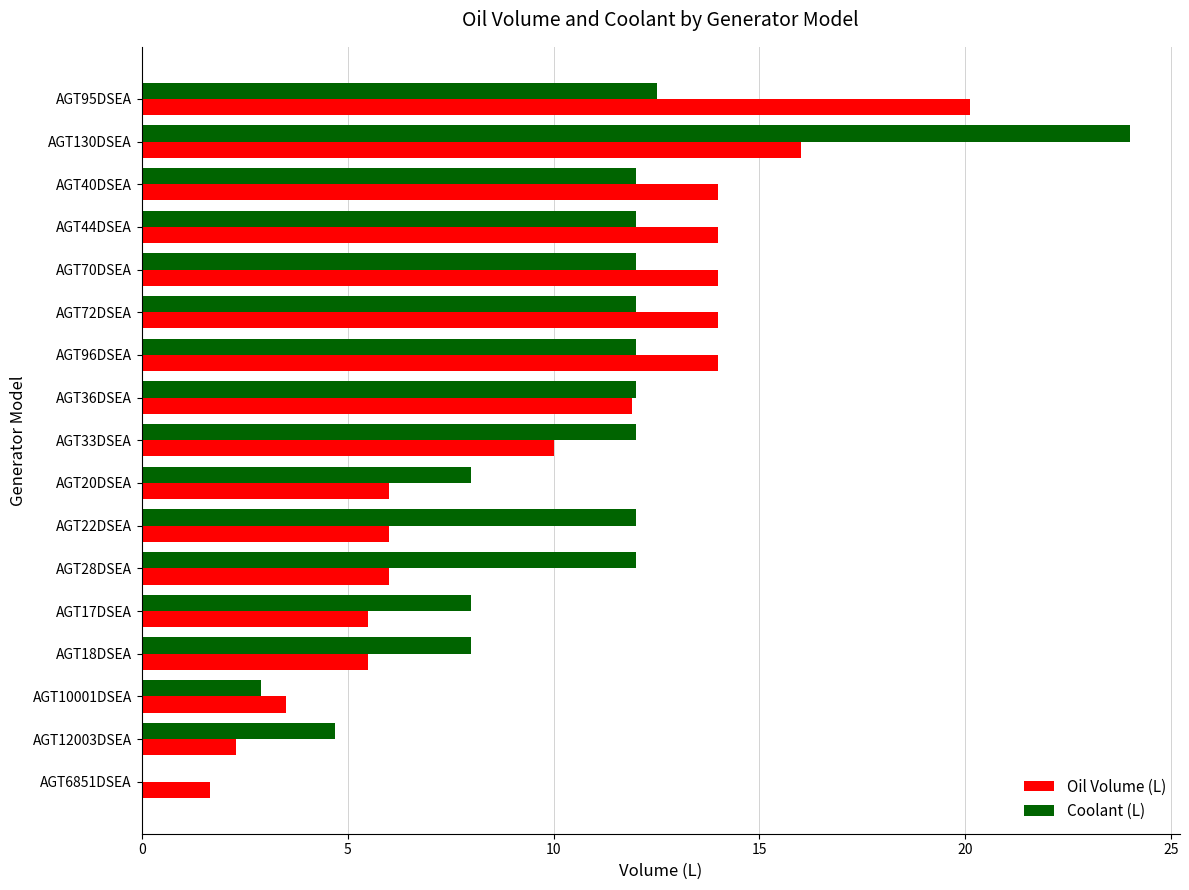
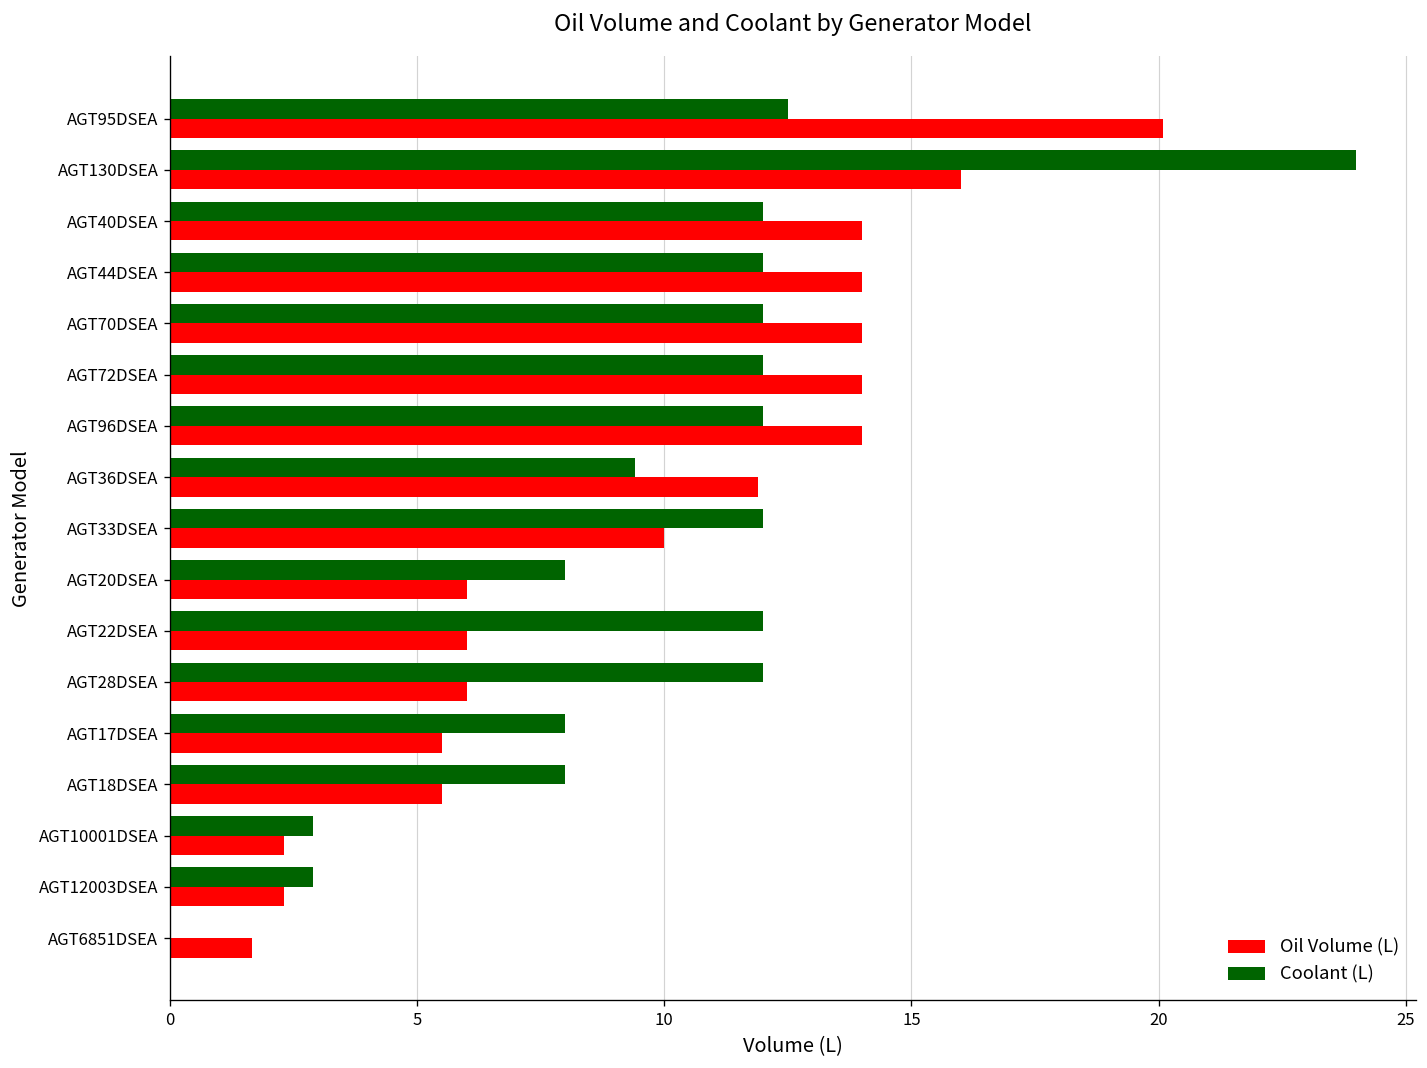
  {
    "Oil Volume (L)": {
      "AGT95DSEA": 20.1,
      "AGT130DSEA": 16.0,
      "AGT40DSEA": 14.0,
      "AGT44DSEA": 14.0,
      "AGT70DSEA": 14.0,
      "AGT72DSEA": 14.0,
      "AGT96DSEA": 14.0,
      "AGT36DSEA": 11.9,
      "AGT33DSEA": 10.0,
      "AGT20DSEA": 6.0,
      "AGT22DSEA": 6.0,
      "AGT28DSEA": 6.0,
      "AGT17DSEA": 5.5,
      "AGT18DSEA": 5.5,
-     "AGT10001DSEA": 3.5,
+     "AGT10001DSEA": 2.3,
      "AGT12003DSEA": 2.3,
      "AGT6851DSEA": 1.7
    },
    "Coolant (L)": {
      "AGT95DSEA": 12.5,
      "AGT130DSEA": 24.0,
      "AGT40DSEA": 12.0,
      "AGT44DSEA": 12.0,
      "AGT70DSEA": 12.0,
      "AGT72DSEA": 12.0,
      "AGT96DSEA": 12.0,
-     "AGT36DSEA": 12.0,
+     "AGT36DSEA": 9.4,
      "AGT33DSEA": 12.0,
      "AGT20DSEA": 8.0,
      "AGT22DSEA": 12.0,
      "AGT28DSEA": 12.0,
      "AGT17DSEA": 8.0,
      "AGT18DSEA": 8.0,
      "AGT10001DSEA": 2.9,
-     "AGT12003DSEA": 4.7,
+     "AGT12003DSEA": 2.9,
      "AGT6851DSEA": 0.0
    }
  }
